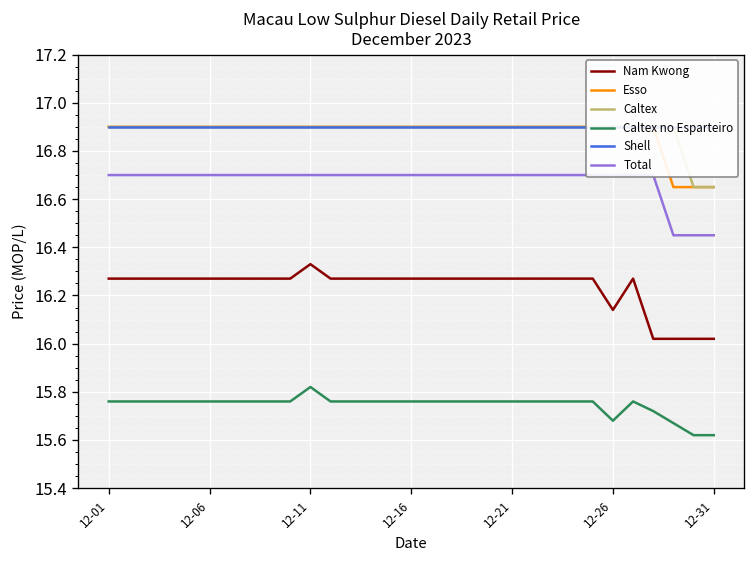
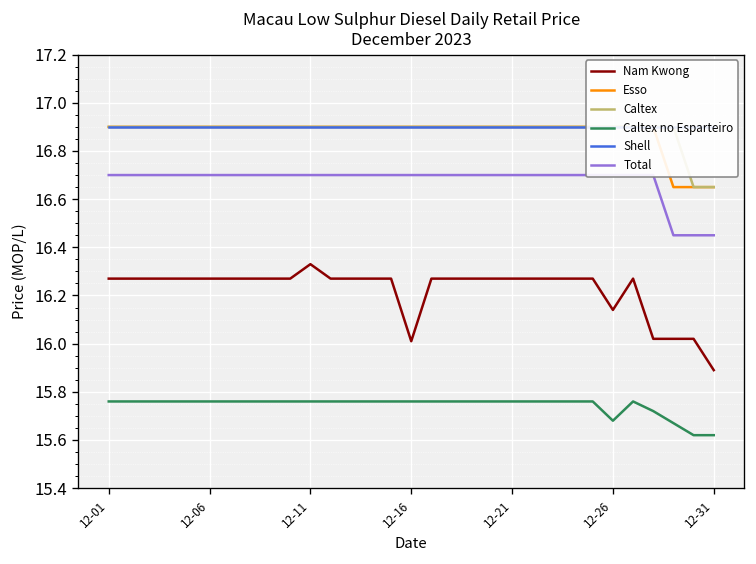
  {
    "Nam Kwong": {
      "12-01": 16.27,
      "12-06": 16.27,
      "12-11": 16.33,
-     "12-16": 16.27,
+     "12-16": 16.01,
      "12-21": 16.27,
      "12-26": 16.14,
-     "12-31": 16.02
+     "12-31": 15.89
    },
    "Caltex no Esparteiro": {
      "12-01": 15.76,
      "12-06": 15.76,
-     "12-11": 15.82,
+     "12-11": 15.76,
      "12-16": 15.76,
      "12-21": 15.76,
      "12-26": 15.68,
      "12-31": 15.62
    },
    "Total": {
      "12-01": 16.70,
      "12-06": 16.70,
      "12-11": 16.70,
      "12-16": 16.70,
      "12-21": 16.70,
      "12-26": 16.70,
      "12-31": 16.45
    }
  }
